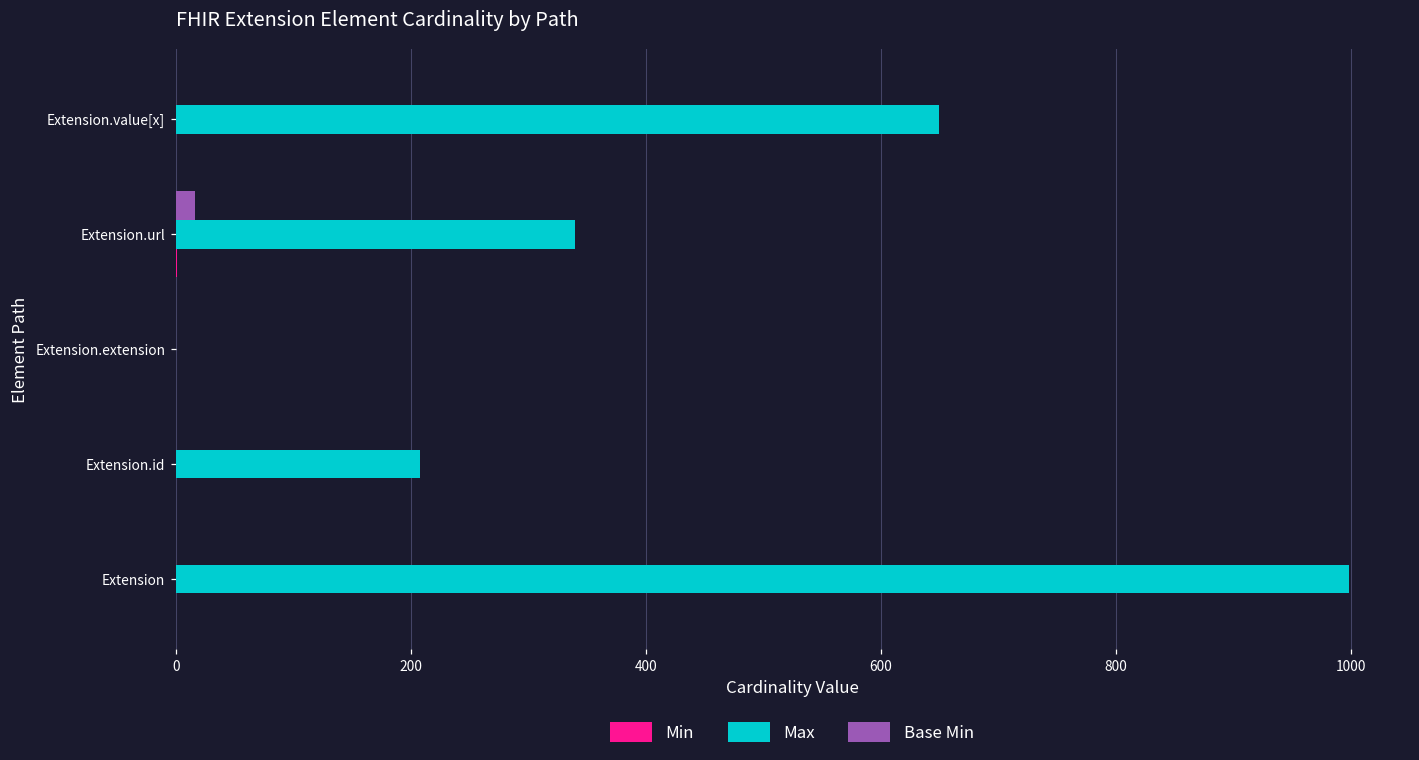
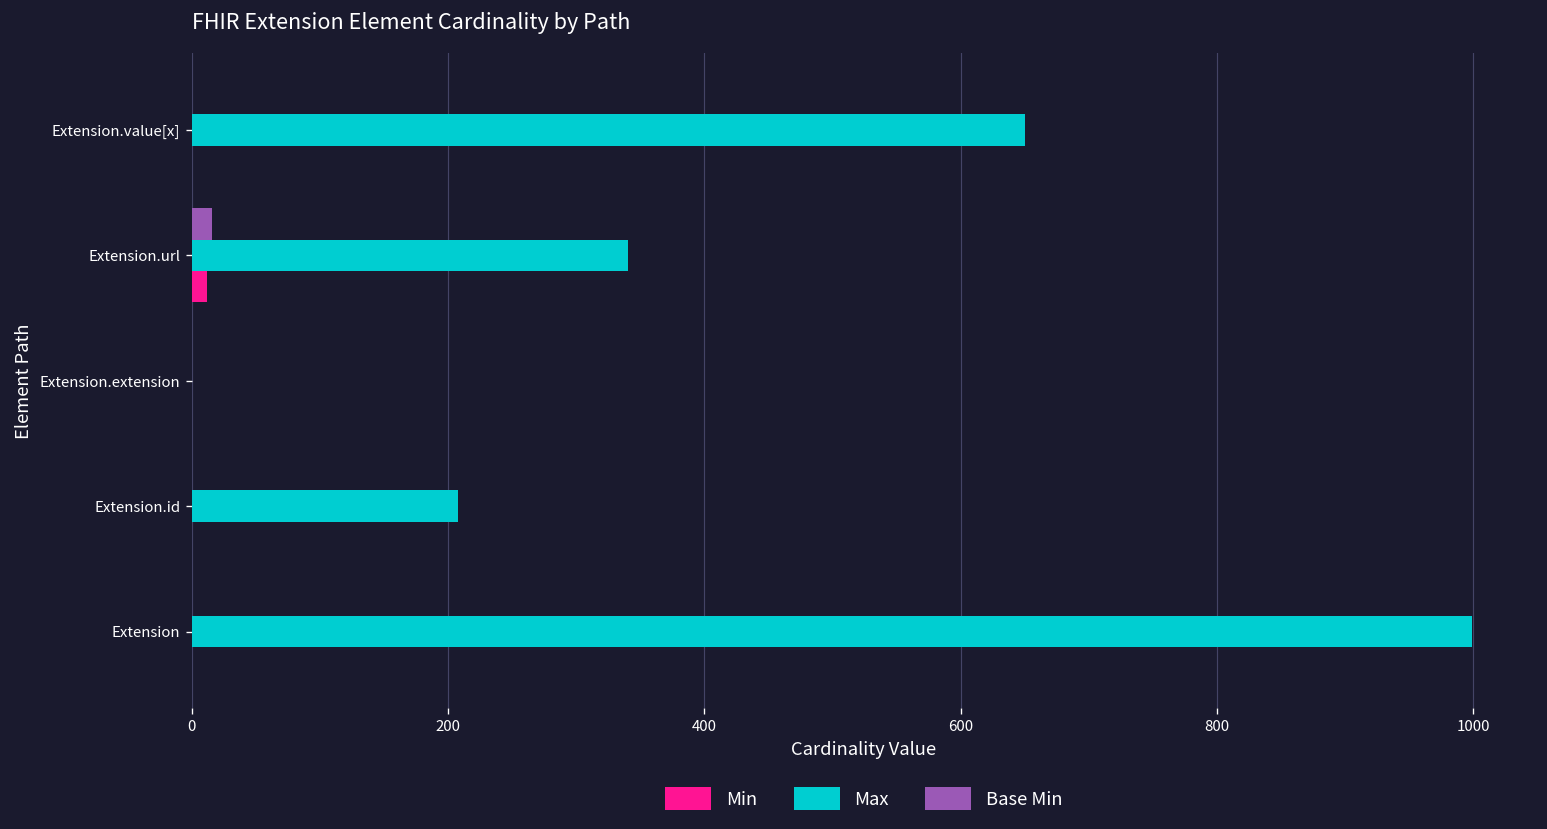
  {
    "Min": {
      "Extension.value[x]": 0,
-     "Extension.url": 1,
+     "Extension.url": 12,
      "Extension.extension": 0,
      "Extension.id": 0,
      "Extension": 0
    },
    "Max": {
      "Extension.value[x]": 650,
      "Extension.url": 340,
      "Extension.extension": 0,
      "Extension.id": 208,
      "Extension": 999
    },
    "Base Min": {
      "Extension.value[x]": 0,
      "Extension.url": 16,
      "Extension.extension": 0,
      "Extension.id": 0,
      "Extension": 0
    }
  }
